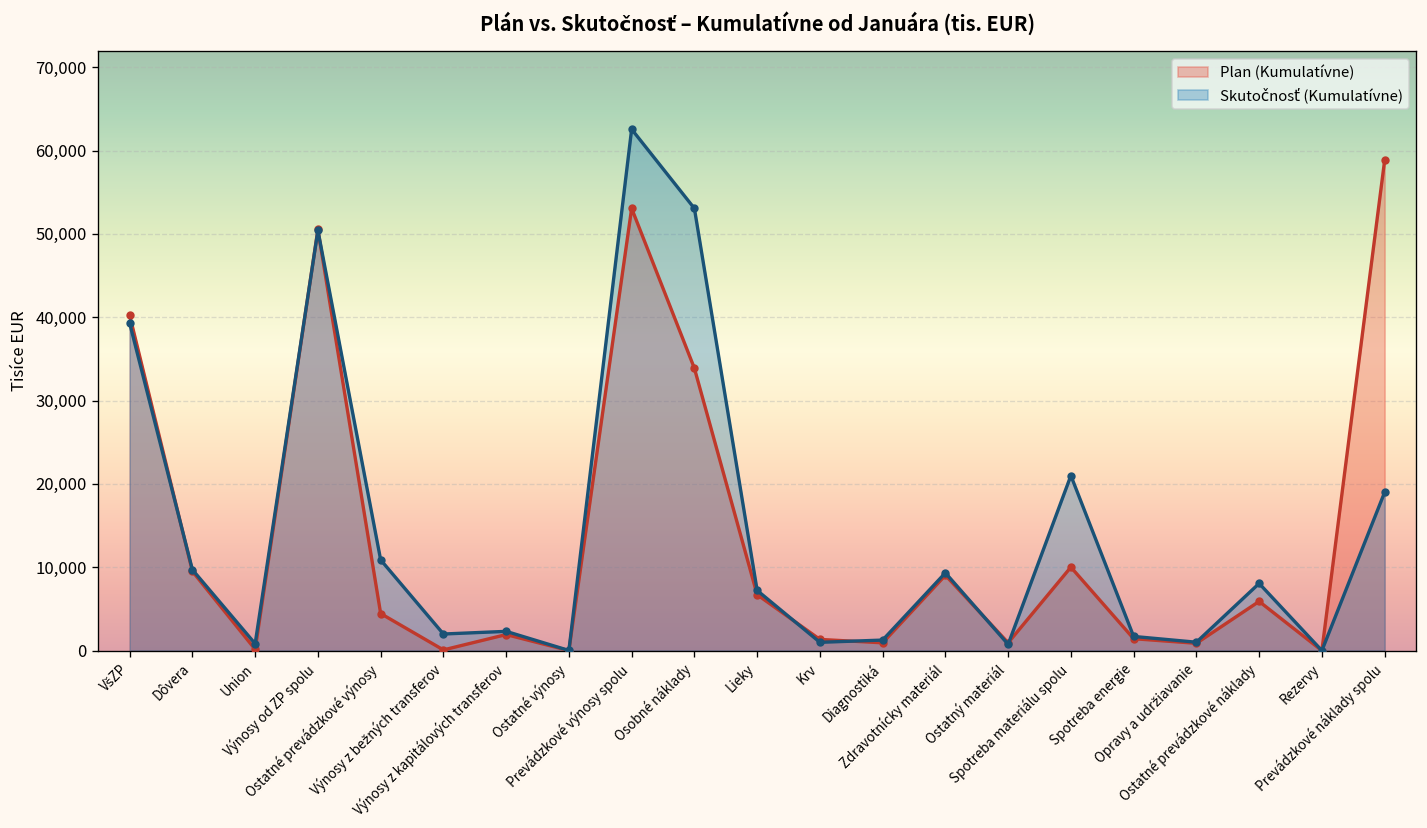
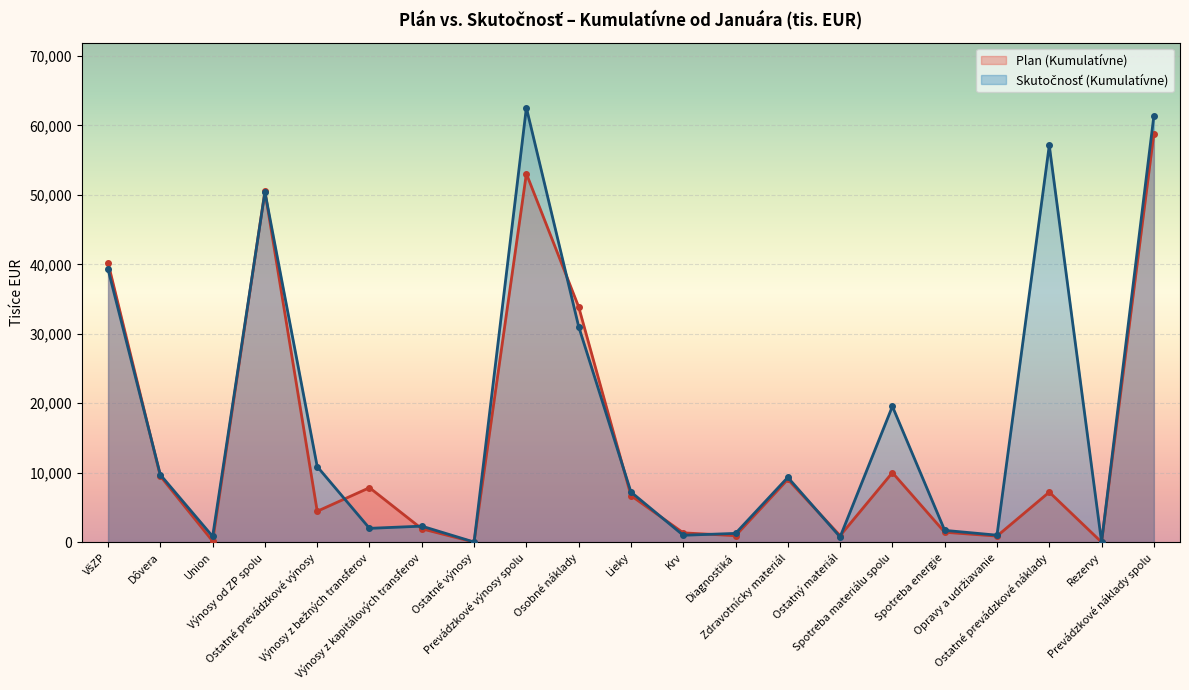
  {
    "Plan (Kumulatívne)": {
      "VšZP": "40,000",
      "Union": "0",
      "Ostatné prevádzkové výnosy": "4,000",
-     "Výnosy z bežných transferov": "0",
+     "Výnosy z bežných transferov": "8,000",
      "Výnosy z kapitálových transferov": "2,000",
      "Prevádzkové výnosy spolu": "53,000",
      "Osobné náklady": "34,000",
      "Lieky": "7,000",
      "Spotreba materiálu spolu": "10,000",
-     "Ostatné prevádzkové náklady": "6,000",
+     "Ostatné prevádzkové náklady": "7,000",
      "Prevádzkové náklady spolu": "59,000"
    },
    "Skutočnosť (Kumulatívne)": {
      "VšZP": "39,000",
      "Union": "1,000",
      "Ostatné prevádzkové výnosy": "11,000",
      "Výnosy z bežných transferov": "2,000",
      "Výnosy z kapitálových transferov": "2,000",
      "Prevádzkové výnosy spolu": "63,000",
-     "Osobné náklady": "53,000",
+     "Osobné náklady": "31,000",
      "Lieky": "7,000",
-     "Spotreba materiálu spolu": "21,000",
-     "Ostatné prevádzkové náklady": "8,000",
-     "Prevádzkové náklady spolu": "19,000"
+     "Spotreba materiálu spolu": "20,000",
+     "Ostatné prevádzkové náklady": "57,000",
+     "Prevádzkové náklady spolu": "61,000"
    }
  }
